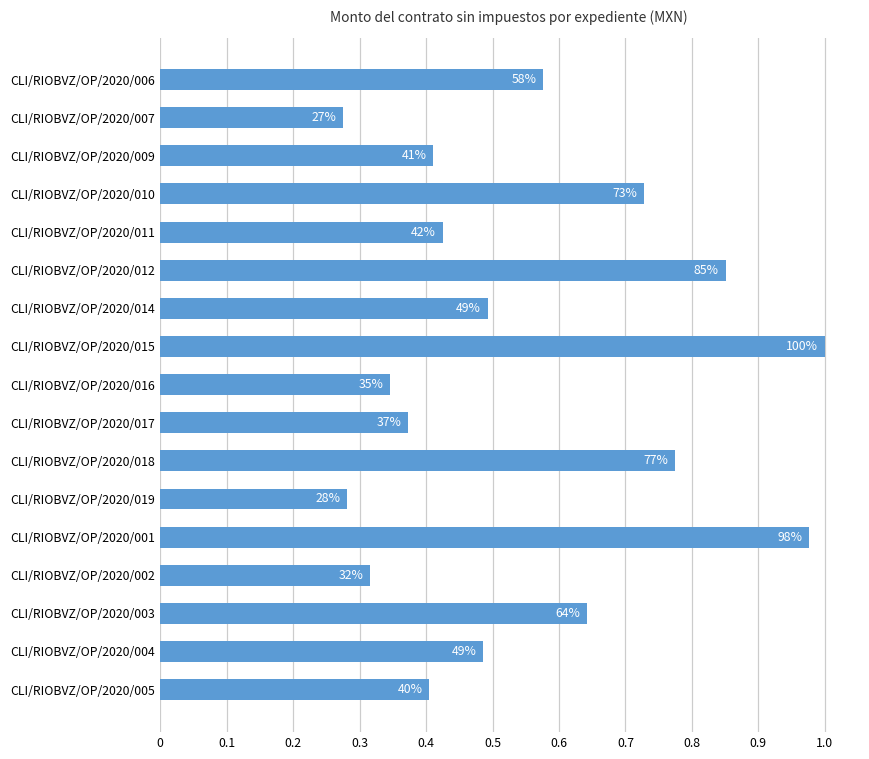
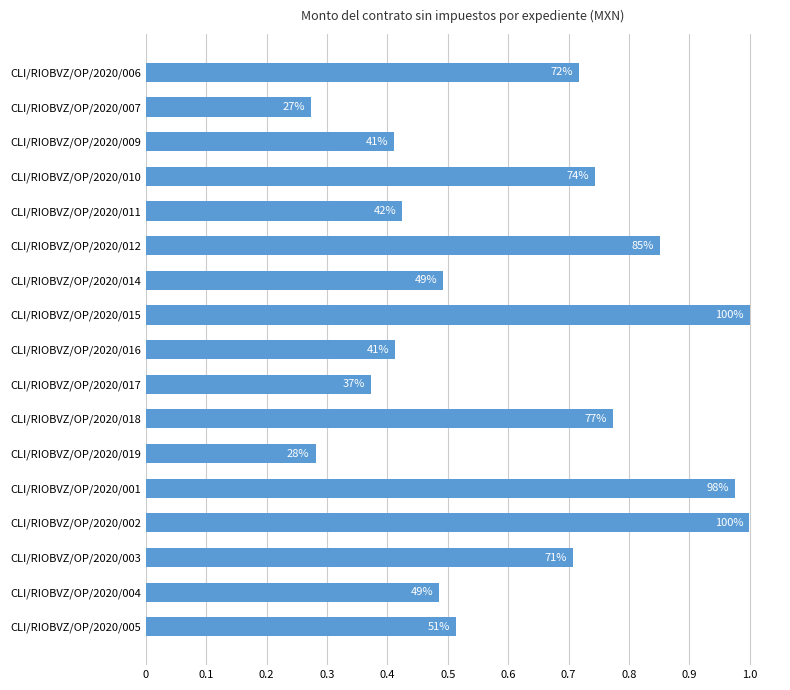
  {
-   "CLI/RIOBVZ/OP/2020/006": "58%",
+   "CLI/RIOBVZ/OP/2020/006": "72%",
    "CLI/RIOBVZ/OP/2020/007": "27%",
    "CLI/RIOBVZ/OP/2020/009": "41%",
-   "CLI/RIOBVZ/OP/2020/010": "73%",
+   "CLI/RIOBVZ/OP/2020/010": "74%",
    "CLI/RIOBVZ/OP/2020/011": "42%",
    "CLI/RIOBVZ/OP/2020/012": "85%",
    "CLI/RIOBVZ/OP/2020/014": "49%",
    "CLI/RIOBVZ/OP/2020/015": "100%",
-   "CLI/RIOBVZ/OP/2020/016": "35%",
+   "CLI/RIOBVZ/OP/2020/016": "41%",
    "CLI/RIOBVZ/OP/2020/017": "37%",
    "CLI/RIOBVZ/OP/2020/018": "77%",
    "CLI/RIOBVZ/OP/2020/019": "28%",
    "CLI/RIOBVZ/OP/2020/001": "98%",
-   "CLI/RIOBVZ/OP/2020/002": "32%",
-   "CLI/RIOBVZ/OP/2020/003": "64%",
+   "CLI/RIOBVZ/OP/2020/002": "100%",
+   "CLI/RIOBVZ/OP/2020/003": "71%",
    "CLI/RIOBVZ/OP/2020/004": "49%",
-   "CLI/RIOBVZ/OP/2020/005": "40%"
+   "CLI/RIOBVZ/OP/2020/005": "51%"
  }
